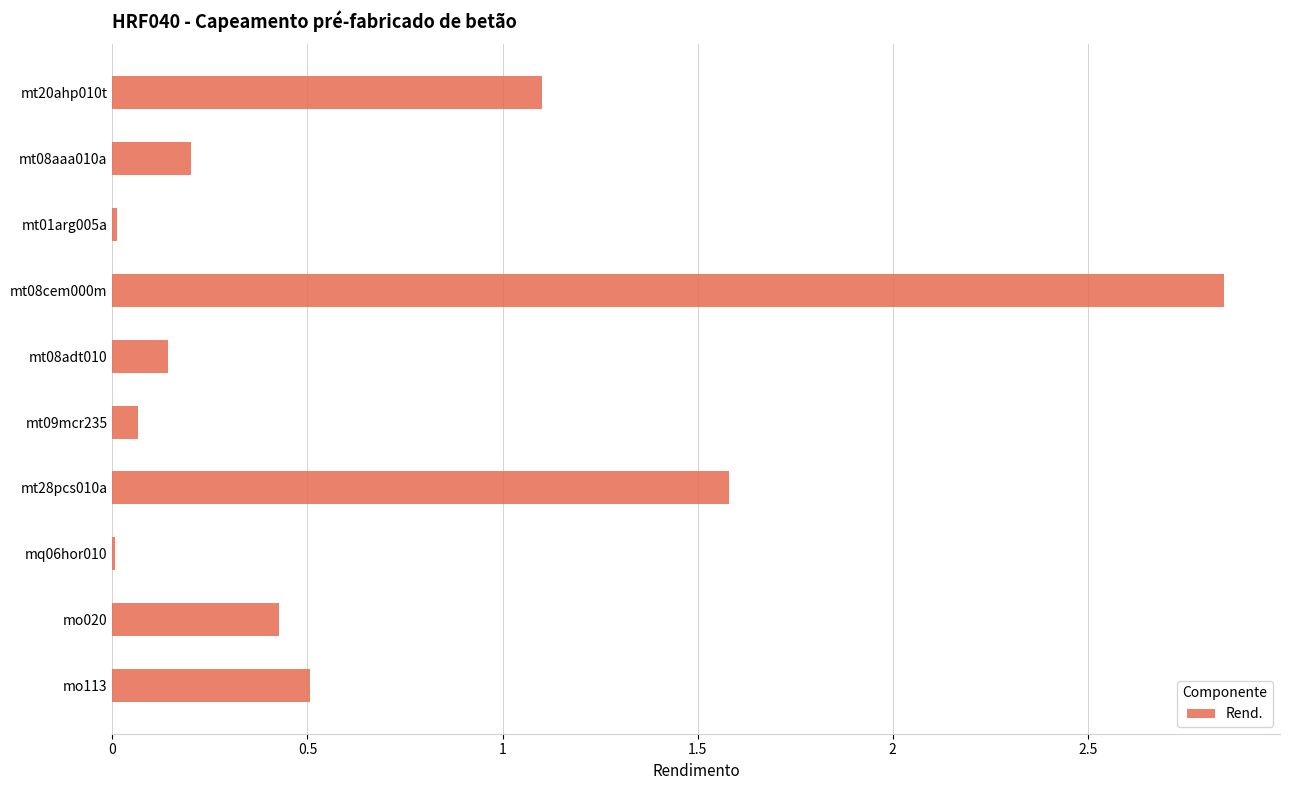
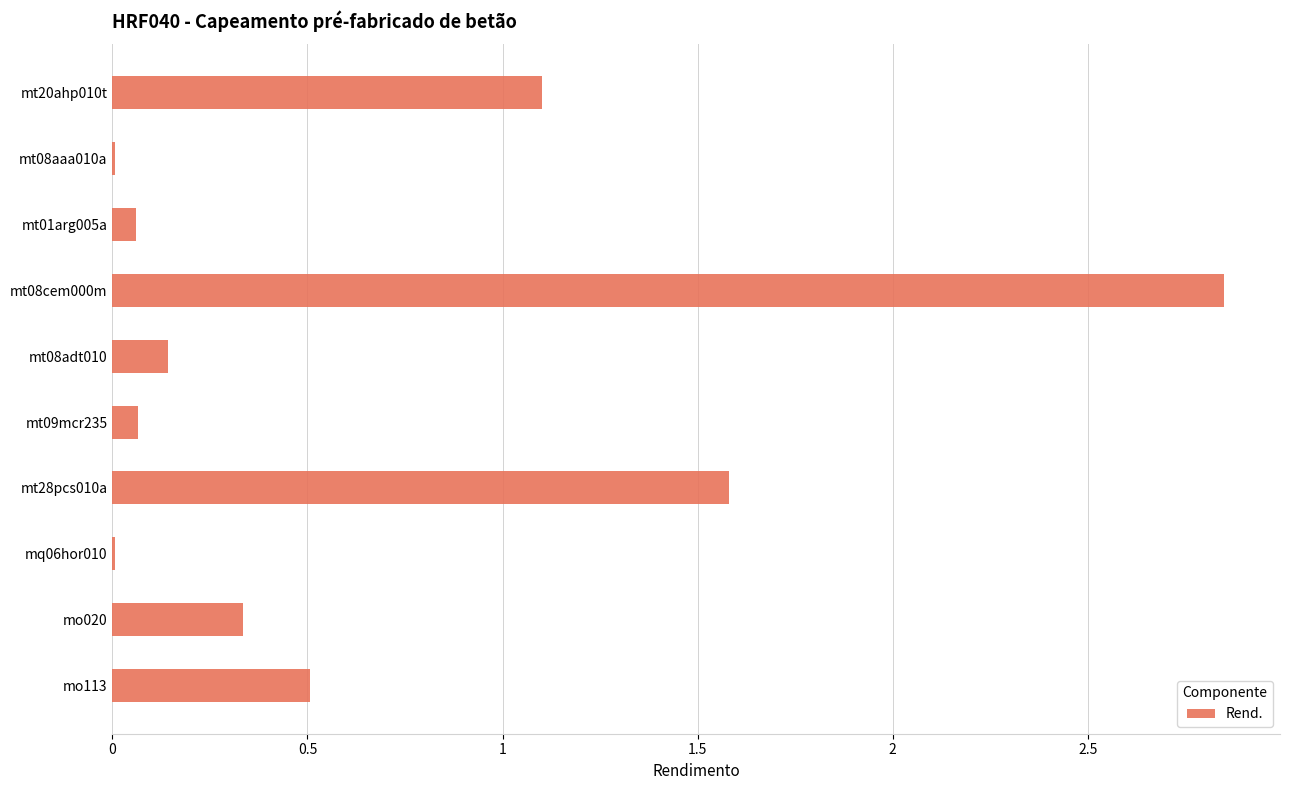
  {
    "mt20ahp010t": 1.10,
-   "mt08aaa010a": 0.20,
-   "mt01arg005a": 0.01,
+   "mt08aaa010a": 0.01,
+   "mt01arg005a": 0.06,
    "mt08cem000m": 2.85,
    "mt08adt010": 0.14,
    "mt09mcr235": 0.07,
    "mt28pcs010a": 1.58,
-   "mo020": 0.43,
+   "mo020": 0.34,
    "mo113": 0.51
  }
